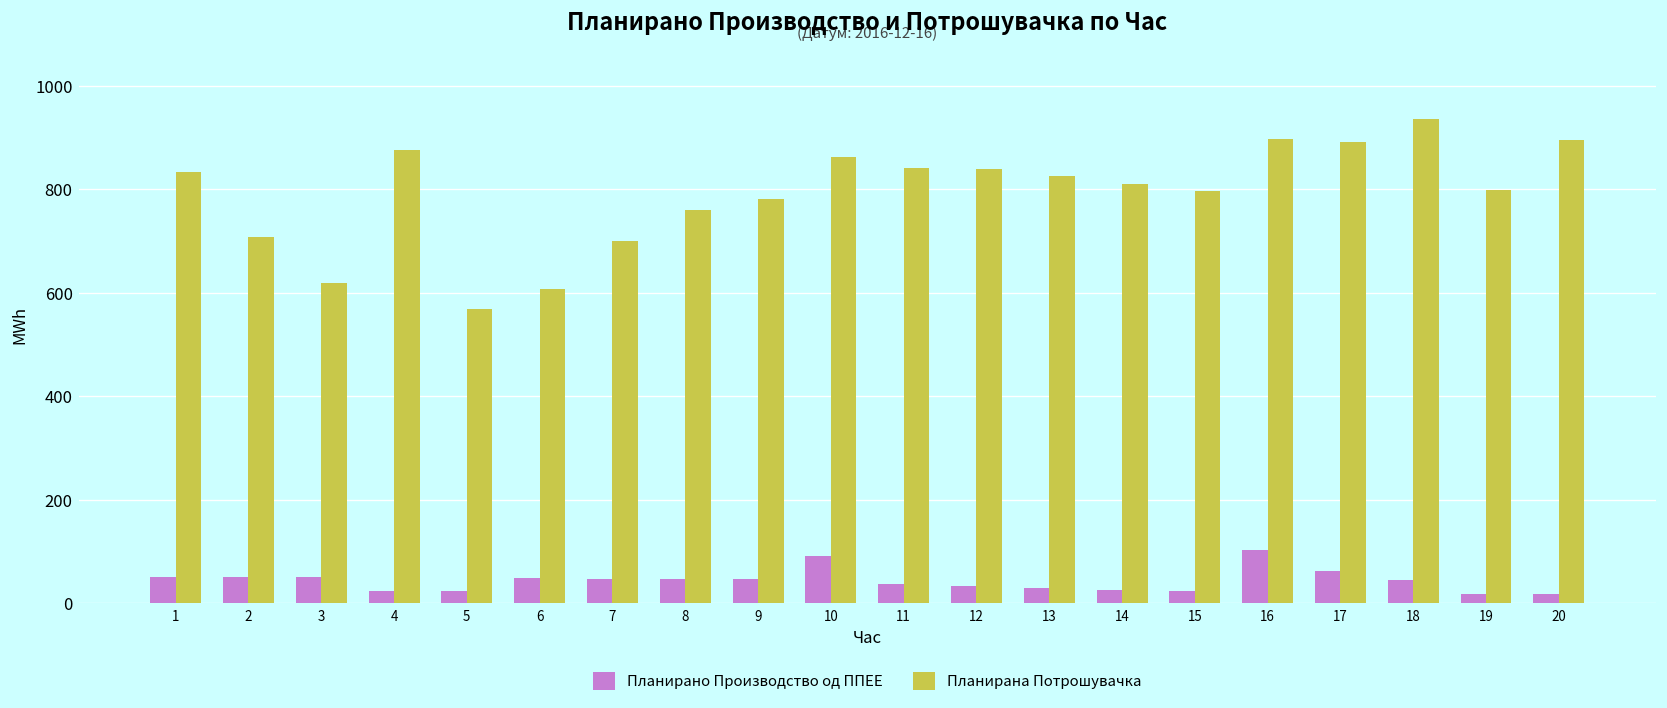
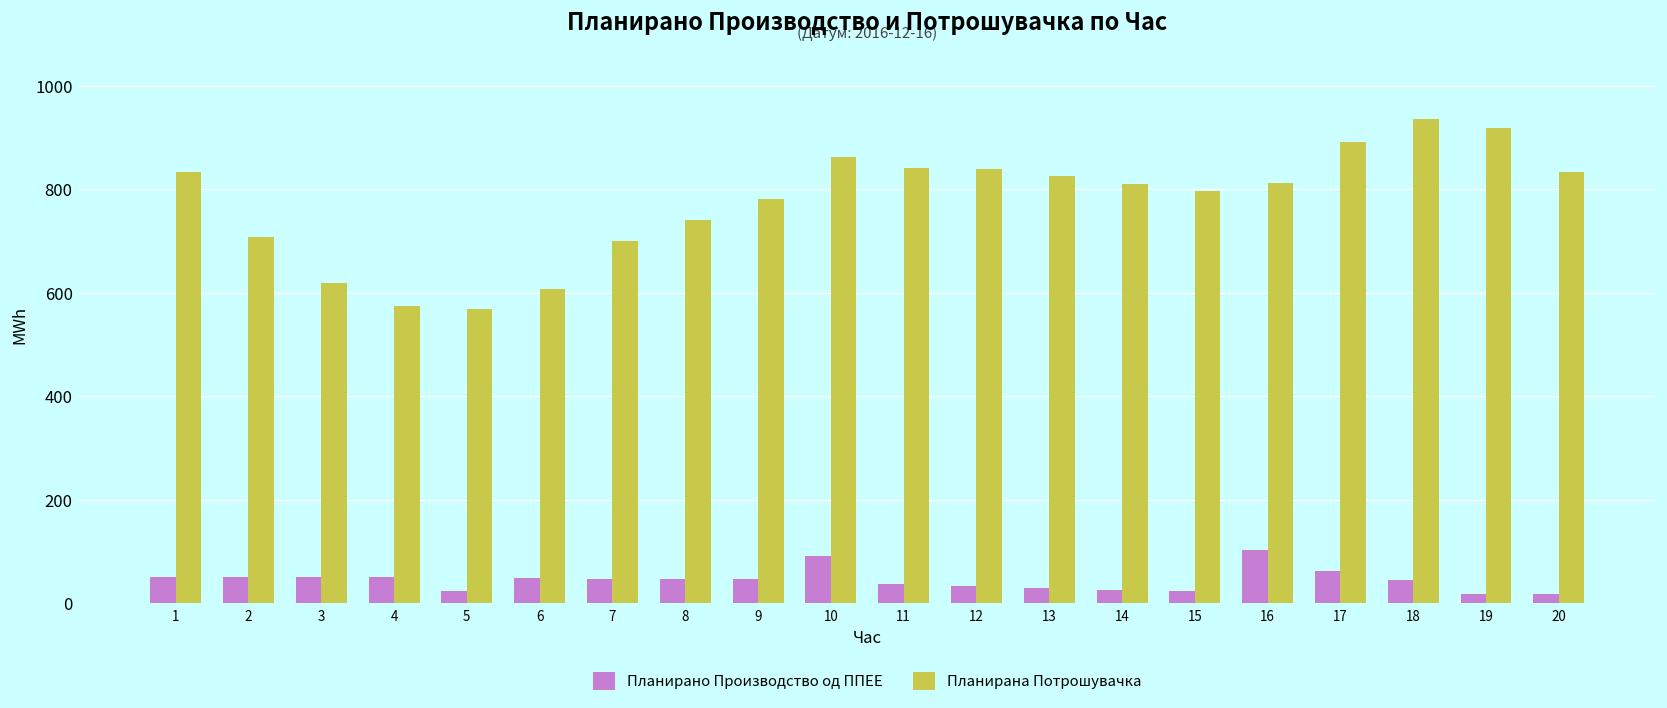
  {
    "Планирано Производство од ППЕЕ": {
      "1": 50,
      "2": 50,
      "3": 50,
-     "4": 20,
+     "4": 50,
      "5": 20,
      "6": 50,
      "7": 50,
      "8": 50,
      "9": 50,
      "10": 90,
      "11": 40,
      "12": 30,
      "13": 30,
      "14": 30,
      "15": 20,
      "16": 100,
      "17": 60,
      "18": 40,
      "19": 20,
      "20": 20
    },
    "Планирана Потрошувачка": {
      "1": 830,
      "2": 710,
      "3": 620,
-     "4": 880,
+     "4": 570,
      "5": 570,
      "6": 610,
      "7": 700,
-     "8": 760,
+     "8": 740,
      "9": 780,
      "10": 860,
      "11": 840,
      "12": 840,
      "13": 830,
      "14": 810,
      "15": 800,
-     "16": 900,
+     "16": 810,
      "17": 890,
      "18": 940,
-     "19": 800,
-     "20": 890
+     "19": 920,
+     "20": 830
    }
  }
